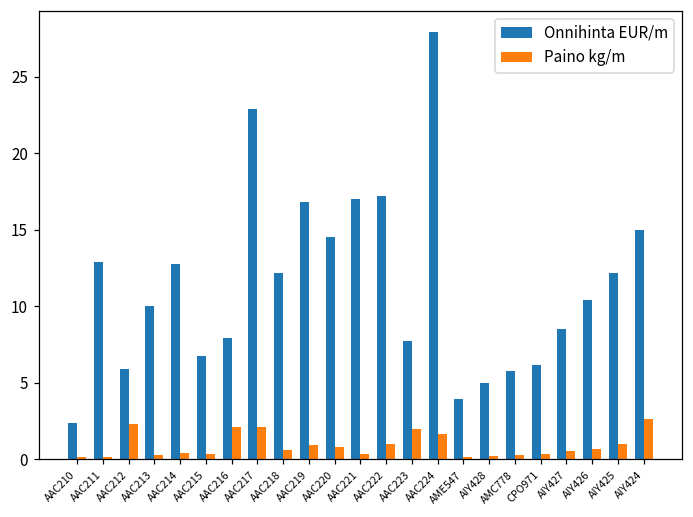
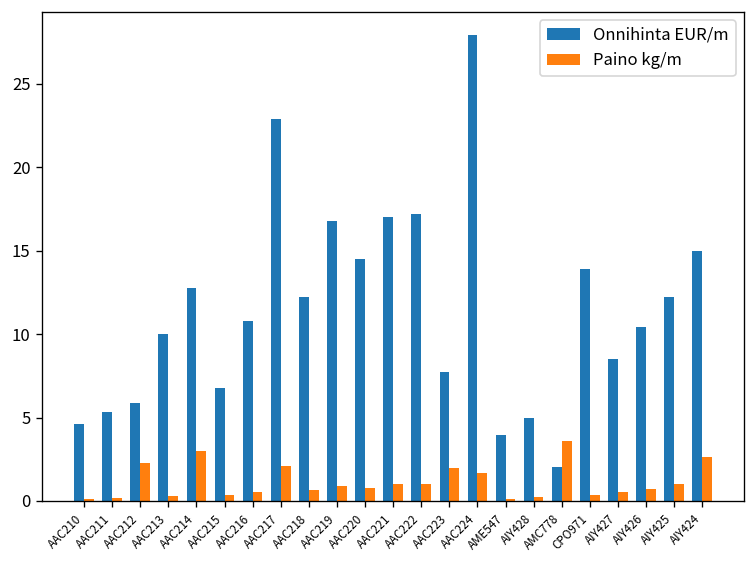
  {
    "Onnihinta EUR/m": {
-     "AAC210": 2.4,
-     "AAC211": 12.9,
+     "AAC210": 4.6,
+     "AAC211": 5.3,
      "AAC212": 5.9,
      "AAC213": 10.0,
      "AAC214": 12.7,
      "AAC215": 6.7,
-     "AAC216": 7.9,
+     "AAC216": 10.8,
      "AAC217": 22.9,
      "AAC218": 12.2,
      "AAC219": 16.8,
      "AAC220": 14.5,
      "AAC221": 17.0,
      "AAC222": 17.2,
      "AAC223": 7.7,
      "AAC224": 27.9,
      "AME547": 4.0,
      "AIY428": 5.0,
-     "AMC778": 5.7,
-     "CPO971": 6.2,
+     "AMC778": 2.0,
+     "CPO971": 13.9,
      "AIY427": 8.5,
      "AIY426": 10.4,
      "AIY425": 12.2,
      "AIY424": 15.0
    },
    "Paino kg/m": {
      "AAC212": 2.3,
      "AAC213": 0.3,
-     "AAC214": 0.4,
+     "AAC214": 3.0,
      "AAC215": 0.4,
-     "AAC216": 2.1,
+     "AAC216": 0.5,
      "AAC217": 2.1,
      "AAC218": 0.6,
      "AAC219": 0.9,
      "AAC220": 0.8,
-     "AAC221": 0.4,
+     "AAC221": 1.0,
      "AAC222": 1.0,
      "AAC223": 2.0,
      "AAC224": 1.7,
      "AIY428": 0.2,
-     "AMC778": 0.3,
+     "AMC778": 3.6,
      "CPO971": 0.4,
      "AIY427": 0.5,
      "AIY426": 0.7,
      "AIY425": 1.0,
      "AIY424": 2.6
    }
  }
